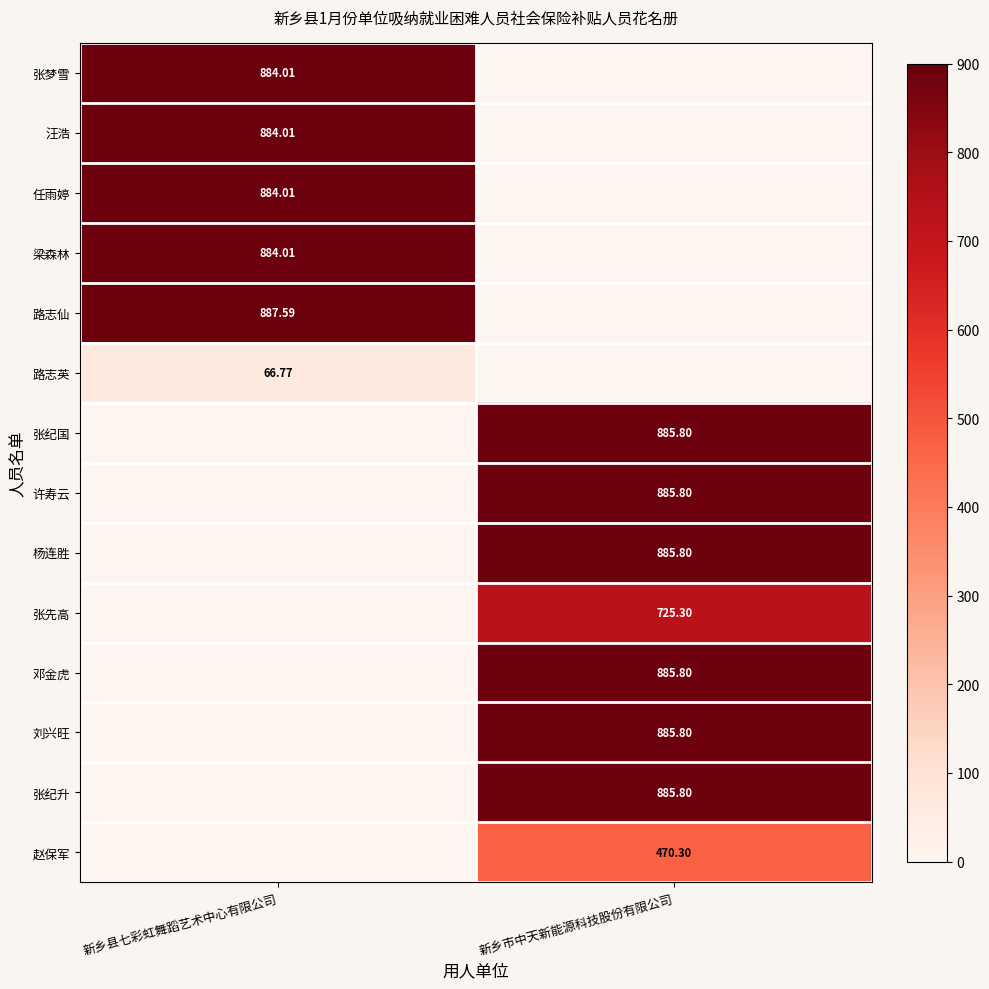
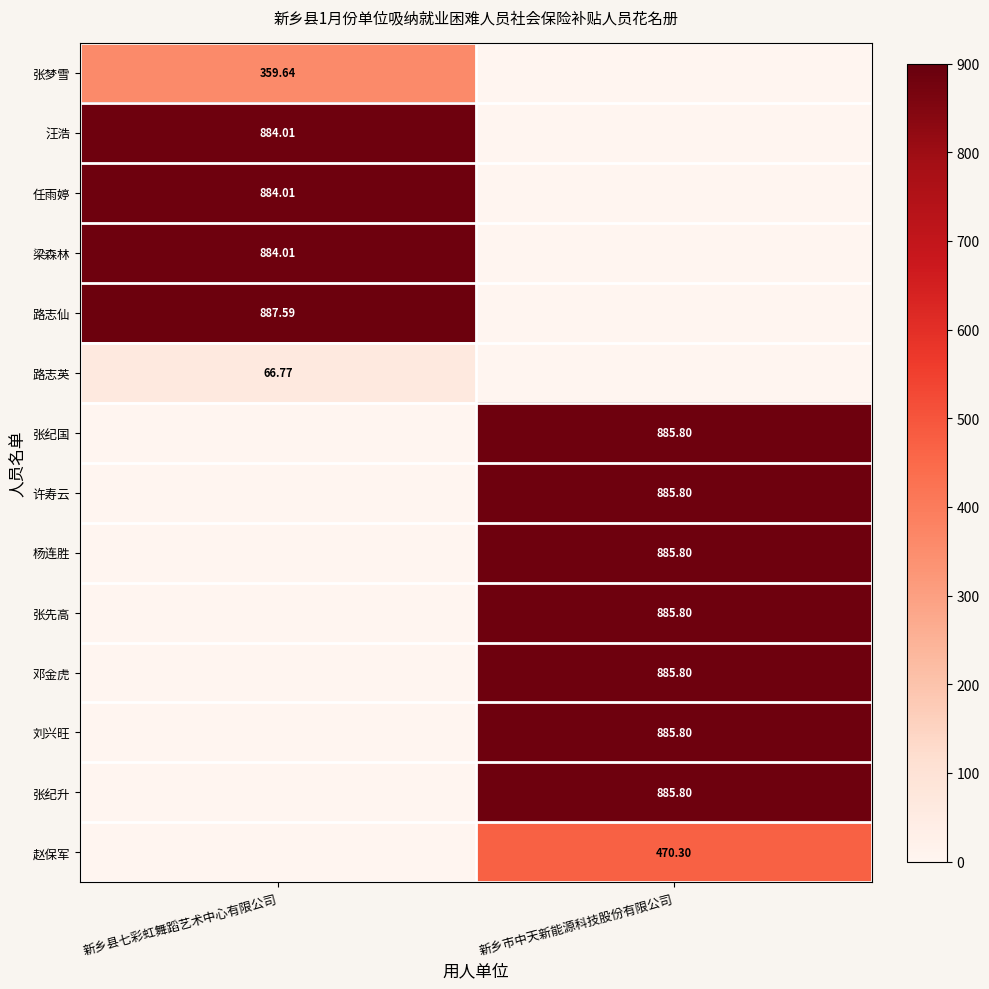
  {
    "张梦雪": {
-     "新乡县七彩虹舞蹈艺术中心有限公司": 884.01
+     "新乡县七彩虹舞蹈艺术中心有限公司": 359.64
    },
    "汪浩": {
      "新乡县七彩虹舞蹈艺术中心有限公司": 884.01
    },
    "任雨婷": {
      "新乡县七彩虹舞蹈艺术中心有限公司": 884.01
    },
    "梁森林": {
      "新乡县七彩虹舞蹈艺术中心有限公司": 884.01
    },
    "路志仙": {
      "新乡县七彩虹舞蹈艺术中心有限公司": 887.59
    },
    "路志英": {
      "新乡县七彩虹舞蹈艺术中心有限公司": 66.77
    },
    "张纪国": {
      "新乡市中天新能源科技股份有限公司": 885.80
    },
    "许寿云": {
      "新乡市中天新能源科技股份有限公司": 885.80
    },
    "杨连胜": {
      "新乡市中天新能源科技股份有限公司": 885.80
    },
    "张先高": {
-     "新乡市中天新能源科技股份有限公司": 725.30
+     "新乡市中天新能源科技股份有限公司": 885.80
    },
    "邓金虎": {
      "新乡市中天新能源科技股份有限公司": 885.80
    },
    "刘兴旺": {
      "新乡市中天新能源科技股份有限公司": 885.80
    },
    "张纪升": {
      "新乡市中天新能源科技股份有限公司": 885.80
    },
    "赵保军": {
      "新乡市中天新能源科技股份有限公司": 470.30
    }
  }
